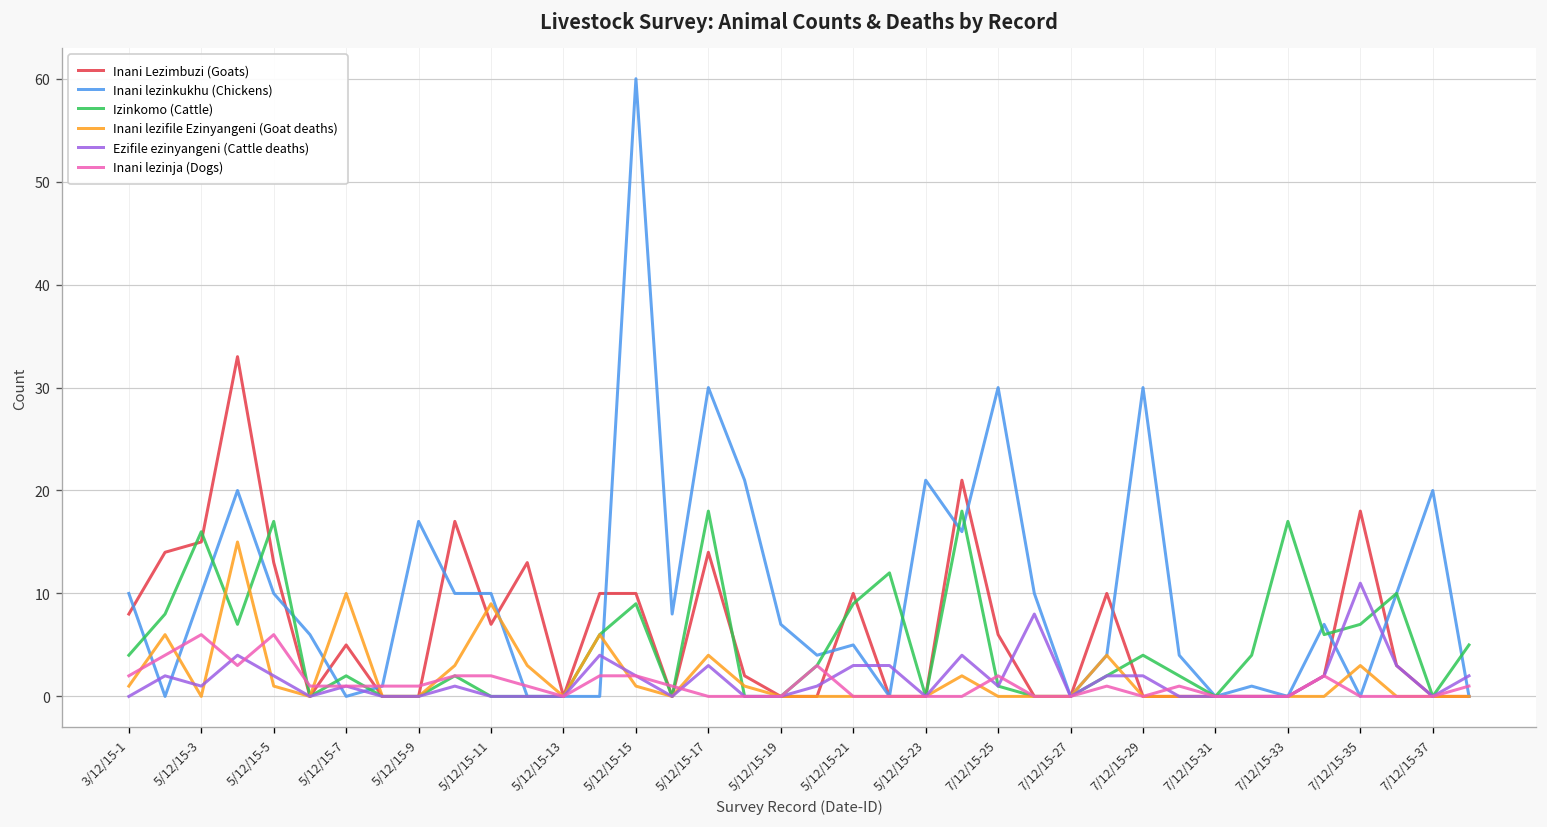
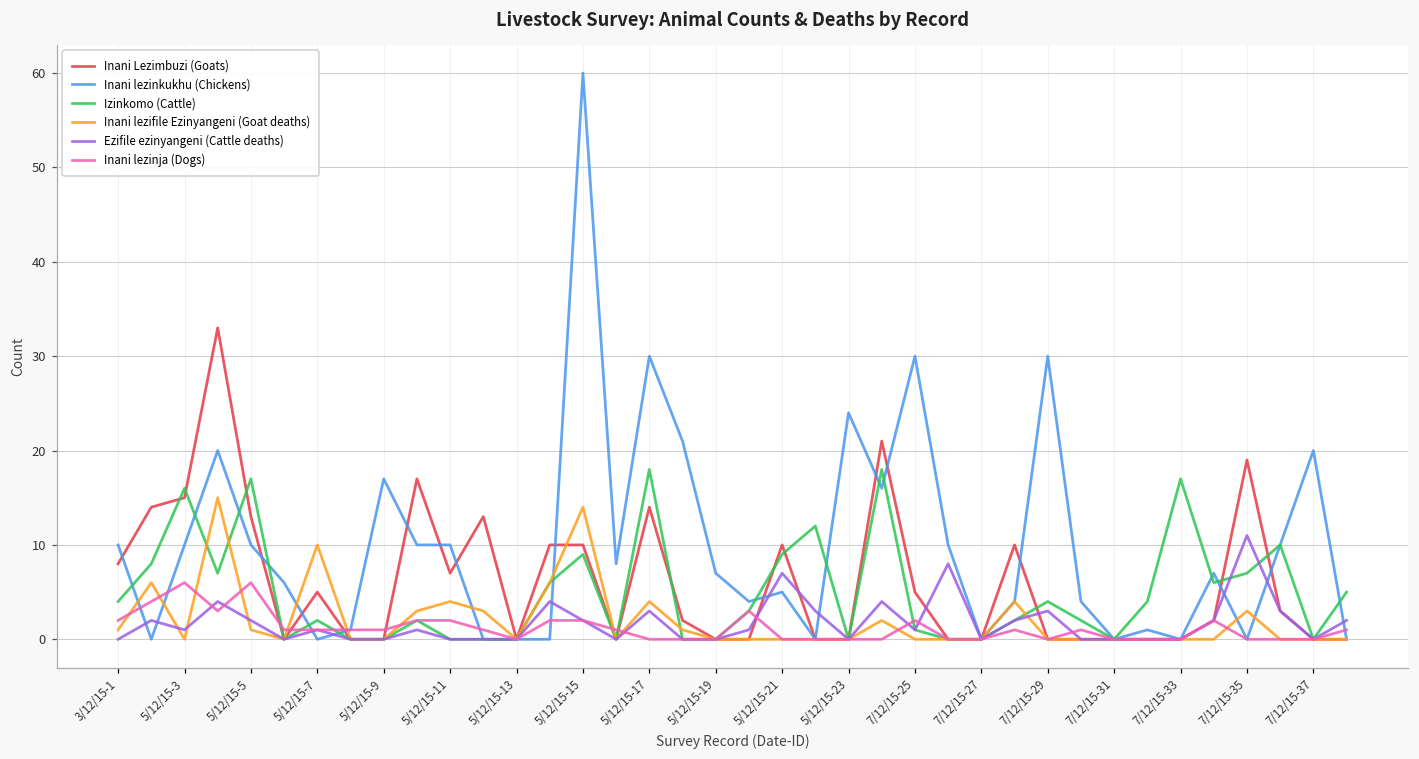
  {
    "Inani Lezimbuzi (Goats)": {
      "3/12/15-1": 8,
      "5/12/15-3": 15,
      "5/12/15-5": 13,
      "5/12/15-7": 5,
      "5/12/15-11": 7,
      "5/12/15-15": 10,
      "5/12/15-17": 14,
      "5/12/15-21": 10,
-     "7/12/15-25": 6,
-     "7/12/15-35": 18
+     "7/12/15-25": 5,
+     "7/12/15-35": 19
    },
    "Inani lezinkukhu (Chickens)": {
      "3/12/15-1": 10,
      "5/12/15-3": 10,
      "5/12/15-5": 10,
      "5/12/15-7": 0,
      "5/12/15-9": 17,
      "5/12/15-11": 10,
      "5/12/15-15": 60,
      "5/12/15-17": 30,
      "5/12/15-19": 7,
      "5/12/15-21": 5,
-     "5/12/15-23": 21,
+     "5/12/15-23": 24,
      "7/12/15-25": 30,
      "7/12/15-29": 30,
      "7/12/15-37": 20
    },
    "Izinkomo (Cattle)": {
      "3/12/15-1": 4,
      "5/12/15-3": 16,
      "5/12/15-5": 17,
      "5/12/15-7": 2,
      "5/12/15-15": 9,
      "5/12/15-17": 18,
      "5/12/15-21": 9,
      "7/12/15-29": 4,
      "7/12/15-33": 17,
      "7/12/15-35": 7
    },
    "Inani lezifile Ezinyangeni (Goat deaths)": {
      "3/12/15-1": 1,
      "5/12/15-3": 0,
      "5/12/15-5": 1,
      "5/12/15-7": 10,
-     "5/12/15-11": 9,
-     "5/12/15-15": 1,
+     "5/12/15-11": 4,
+     "5/12/15-15": 14,
      "5/12/15-17": 4,
      "7/12/15-25": 0,
      "7/12/15-35": 3
    },
    "Ezifile ezinyangeni (Cattle deaths)": {
      "3/12/15-1": 0,
      "5/12/15-3": 1,
      "5/12/15-5": 2,
      "5/12/15-17": 3,
-     "5/12/15-21": 3,
-     "7/12/15-29": 2,
+     "5/12/15-21": 7,
+     "7/12/15-29": 3,
      "7/12/15-35": 11
    },
    "Inani lezinja (Dogs)": {
      "3/12/15-1": 2,
      "5/12/15-3": 6,
      "5/12/15-5": 6,
      "5/12/15-9": 1,
      "5/12/15-11": 2,
      "5/12/15-17": 0,
      "7/12/15-25": 2
    }
  }
